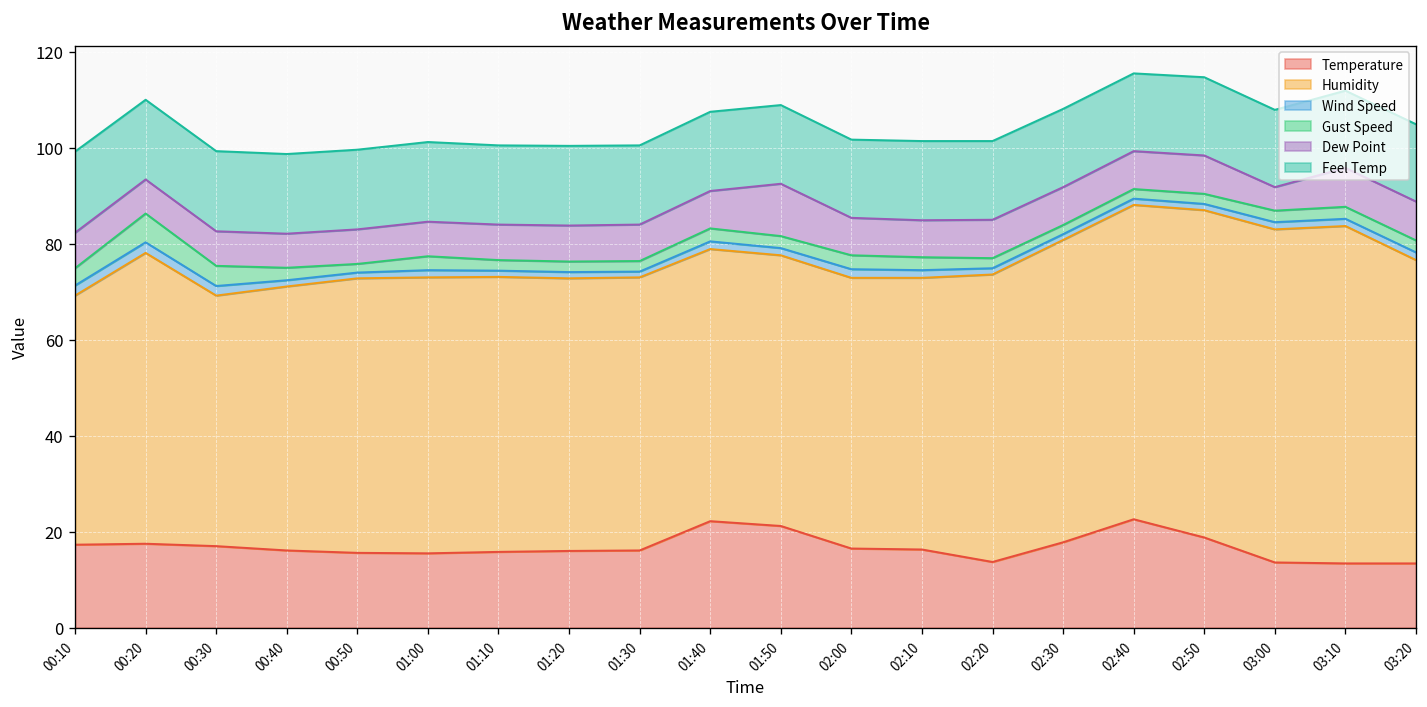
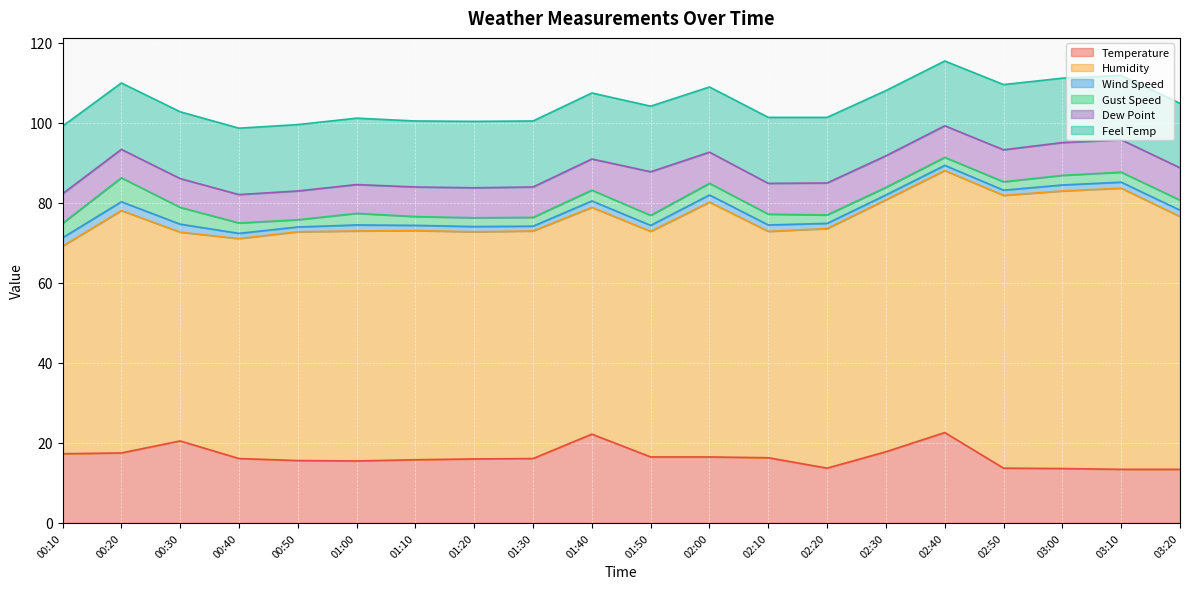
  {
    "Temperature": {
      "00:10": 17,
      "00:20": 18,
-     "00:30": 17,
+     "00:30": 21,
      "00:40": 16,
      "00:50": 16,
      "01:00": 16,
      "01:10": 16,
      "01:20": 16,
      "01:30": 16,
      "01:40": 22,
-     "01:50": 21,
+     "01:50": 17,
      "02:00": 17,
      "02:10": 16,
      "02:20": 14,
      "02:30": 18,
      "02:40": 23,
-     "02:50": 19,
+     "02:50": 14,
      "03:00": 14,
      "03:10": 13,
      "03:20": 13
    },
    "Humidity": {
      "00:10": 52,
      "00:20": 61,
      "00:30": 52,
      "00:40": 55,
      "00:50": 57,
      "01:00": 58,
      "01:10": 57,
      "01:20": 57,
      "01:30": 57,
      "01:40": 57,
      "01:50": 56,
-     "02:00": 56,
+     "02:00": 64,
      "02:10": 57,
      "02:20": 60,
      "02:30": 63,
      "02:40": 66,
      "02:50": 68,
      "03:00": 69,
      "03:10": 70,
      "03:20": 63
    },
    "Dew Point": {
      "00:10": 7,
      "00:20": 7,
      "00:30": 7,
      "00:40": 7,
      "00:50": 7,
      "01:00": 7,
      "01:10": 7,
      "01:20": 8,
      "01:30": 8,
      "01:40": 8,
      "01:50": 11,
      "02:00": 8,
      "02:10": 8,
      "02:20": 8,
      "02:30": 8,
      "02:40": 8,
      "02:50": 8,
-     "03:00": 5,
+     "03:00": 8,
      "03:20": 8
    }
  }
